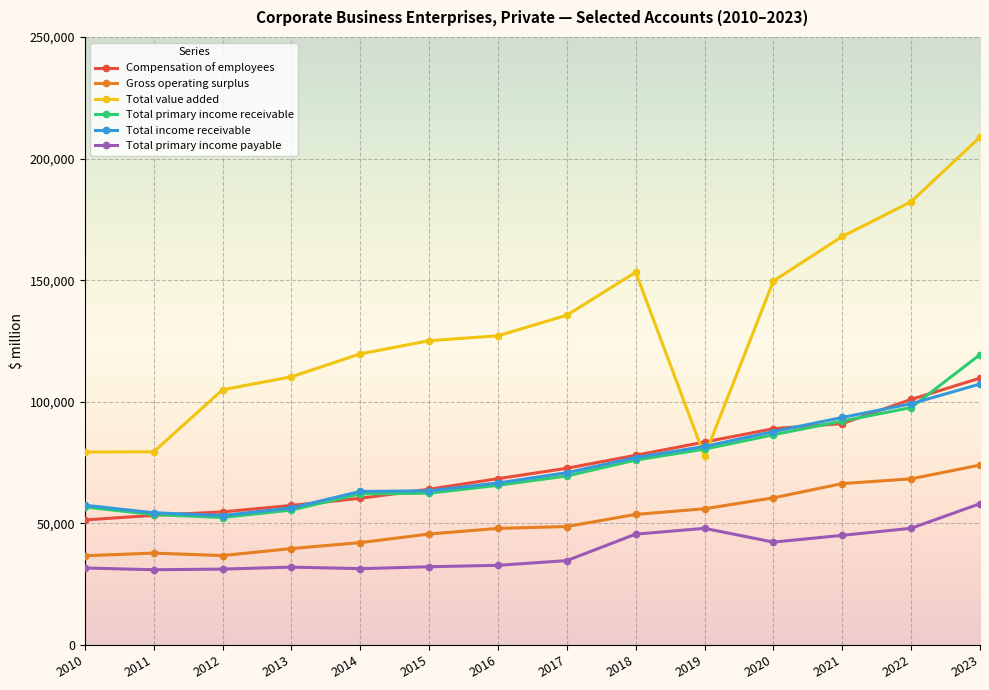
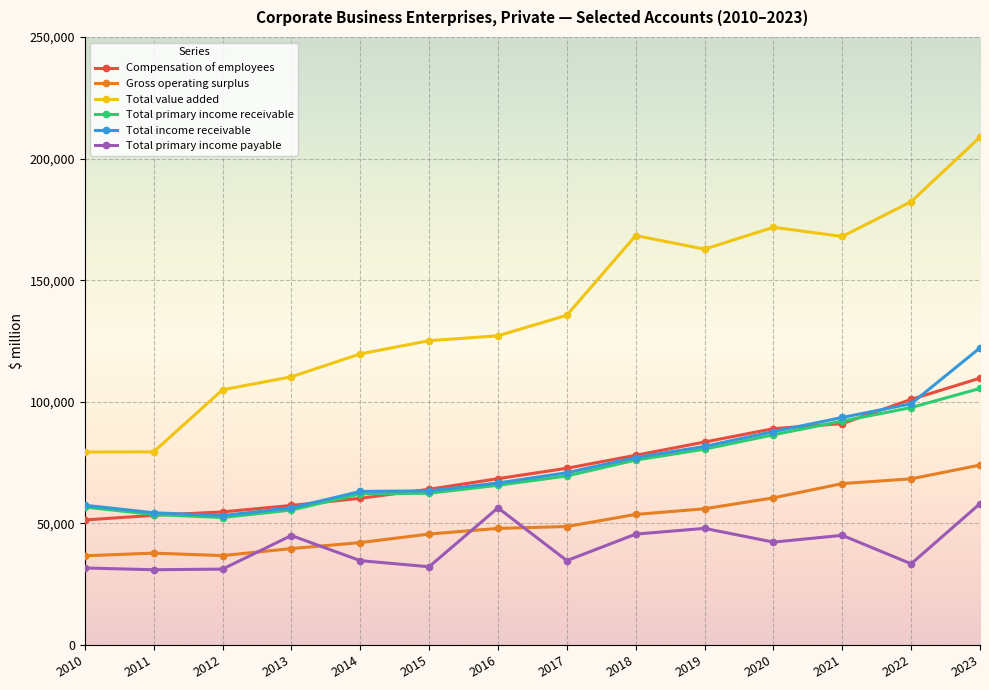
  {
    "Total value added": {
      "2010": "79,000",
      "2011": "79,000",
      "2012": "105,000",
      "2013": "110,000",
      "2014": "120,000",
      "2015": "125,000",
      "2016": "127,000",
      "2017": "136,000",
-     "2018": "153,000",
-     "2019": "78,000",
-     "2020": "150,000",
+     "2018": "168,000",
+     "2019": "163,000",
+     "2020": "172,000",
      "2021": "168,000",
      "2022": "182,000",
      "2023": "209,000"
    },
    "Total primary income receivable": {
      "2017": "70,000",
      "2019": "81,000",
      "2020": "86,000",
      "2022": "98,000",
-     "2023": "119,000"
+     "2023": "105,000"
    },
    "Total income receivable": {
      "2017": "71,000",
      "2019": "82,000",
      "2020": "88,000",
      "2021": "94,000",
      "2022": "99,000",
-     "2023": "107,000"
+     "2023": "122,000"
    },
    "Total primary income payable": {
      "2010": "32,000",
      "2011": "31,000",
      "2012": "31,000",
-     "2013": "32,000",
-     "2014": "31,000",
+     "2013": "45,000",
+     "2014": "35,000",
      "2015": "32,000",
-     "2016": "33,000",
+     "2016": "56,000",
      "2017": "35,000",
      "2018": "46,000",
      "2019": "48,000",
      "2020": "42,000",
      "2021": "45,000",
-     "2022": "48,000",
+     "2022": "33,000",
      "2023": "58,000"
    }
  }
